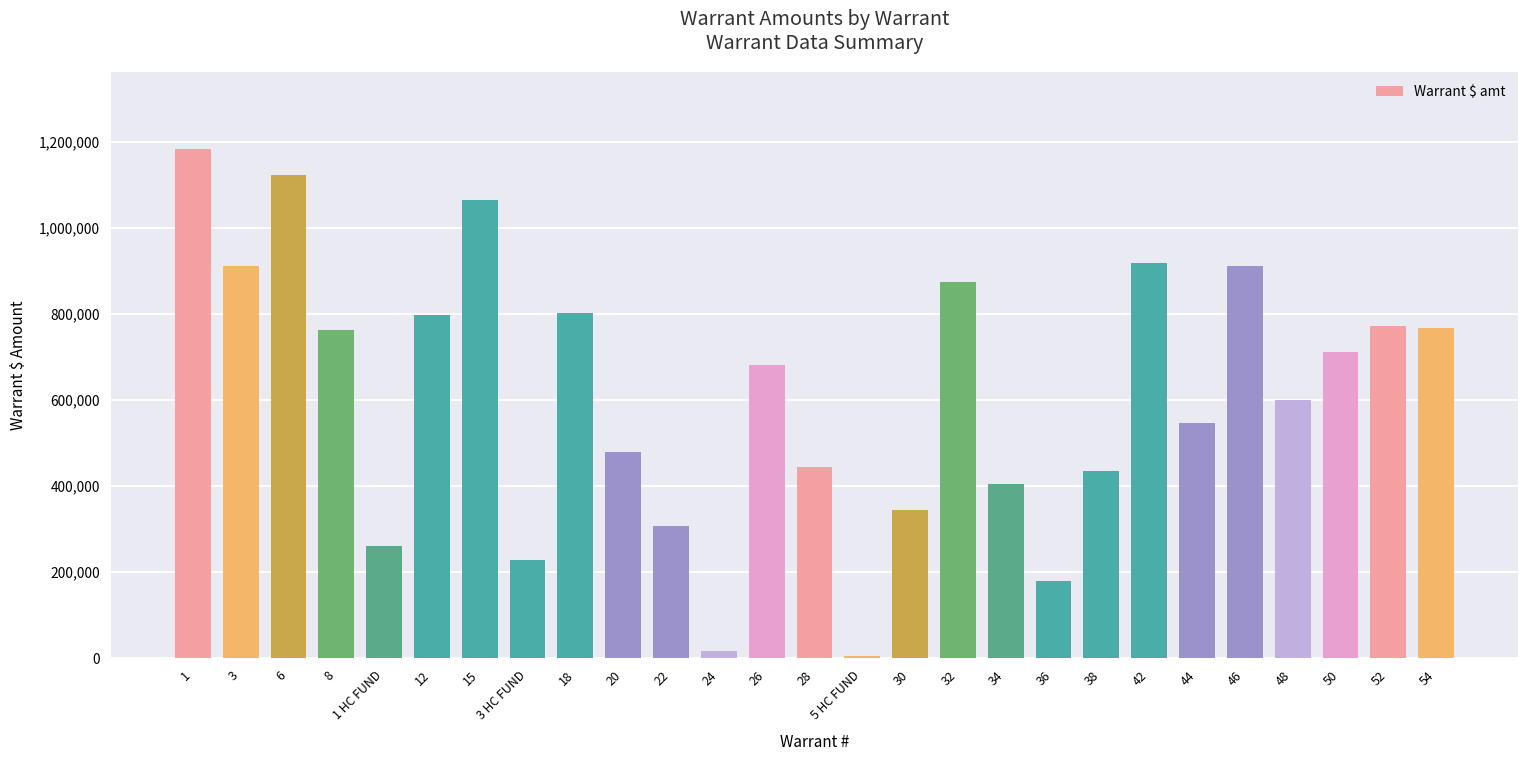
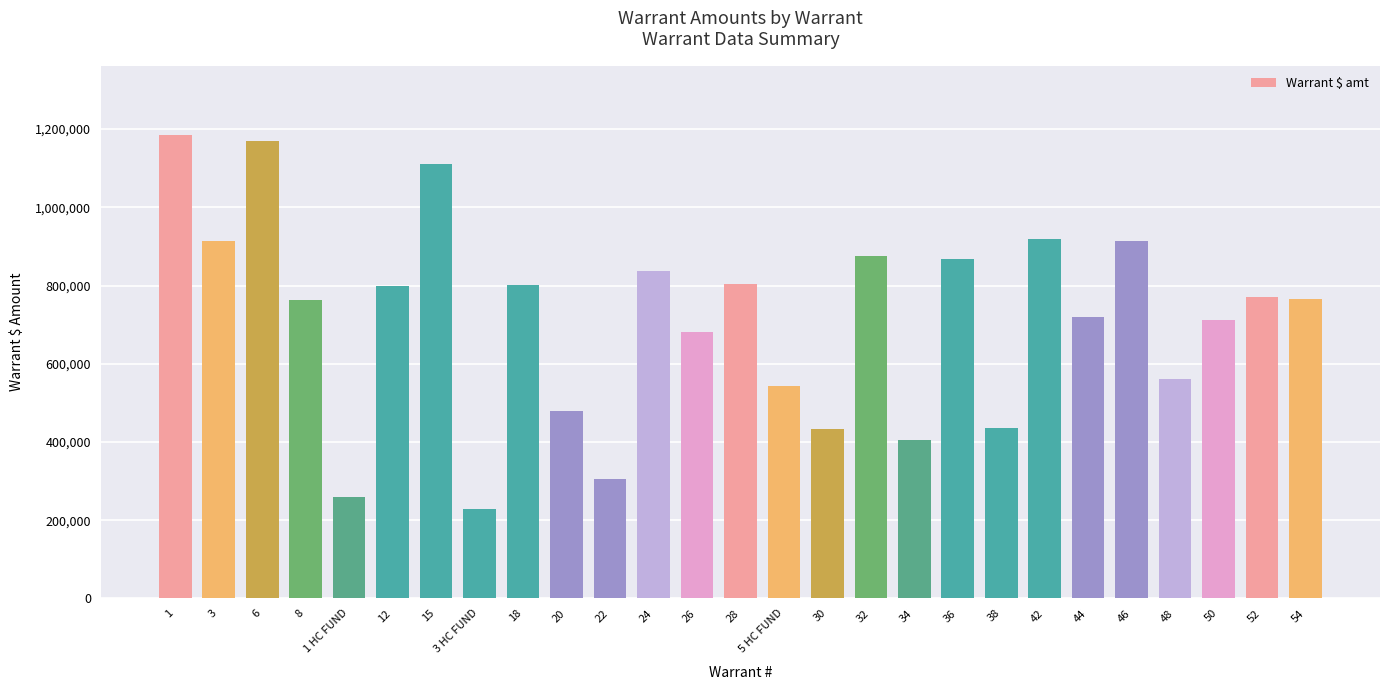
  {
    "1": "1,180,000",
    "3": "910,000",
-   "6": "1,120,000",
+   "6": "1,170,000",
    "8": "760,000",
    "1 HC FUND": "260,000",
    "12": "800,000",
-   "15": "1,060,000",
+   "15": "1,110,000",
    "3 HC FUND": "230,000",
    "18": "800,000",
    "20": "480,000",
    "22": "310,000",
-   "24": "20,000",
+   "24": "840,000",
    "26": "680,000",
-   "28": "450,000",
-   "5 HC FUND": "0",
-   "30": "340,000",
+   "28": "800,000",
+   "5 HC FUND": "540,000",
+   "30": "430,000",
    "32": "880,000",
    "34": "410,000",
-   "36": "180,000",
+   "36": "870,000",
    "38": "430,000",
    "42": "920,000",
-   "44": "550,000",
+   "44": "720,000",
    "46": "910,000",
-   "48": "600,000",
+   "48": "560,000",
    "50": "710,000",
    "52": "770,000",
    "54": "770,000"
  }
